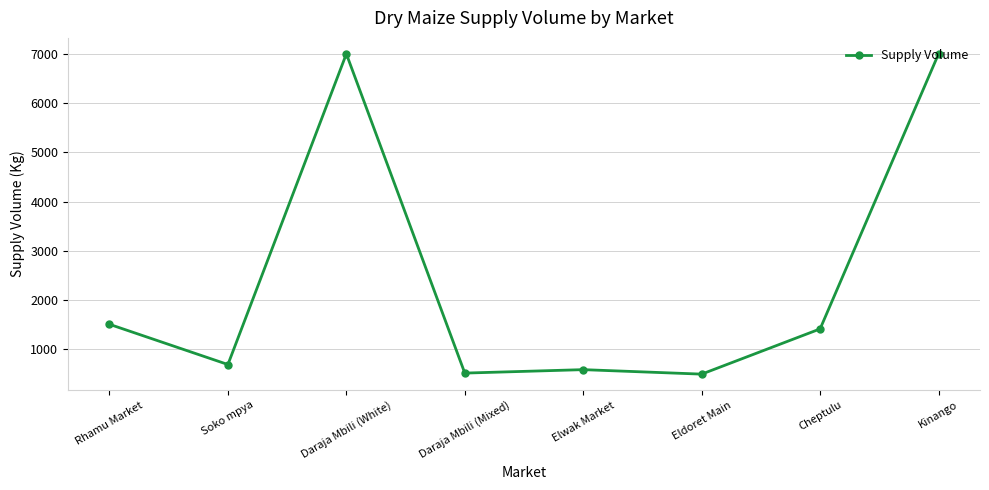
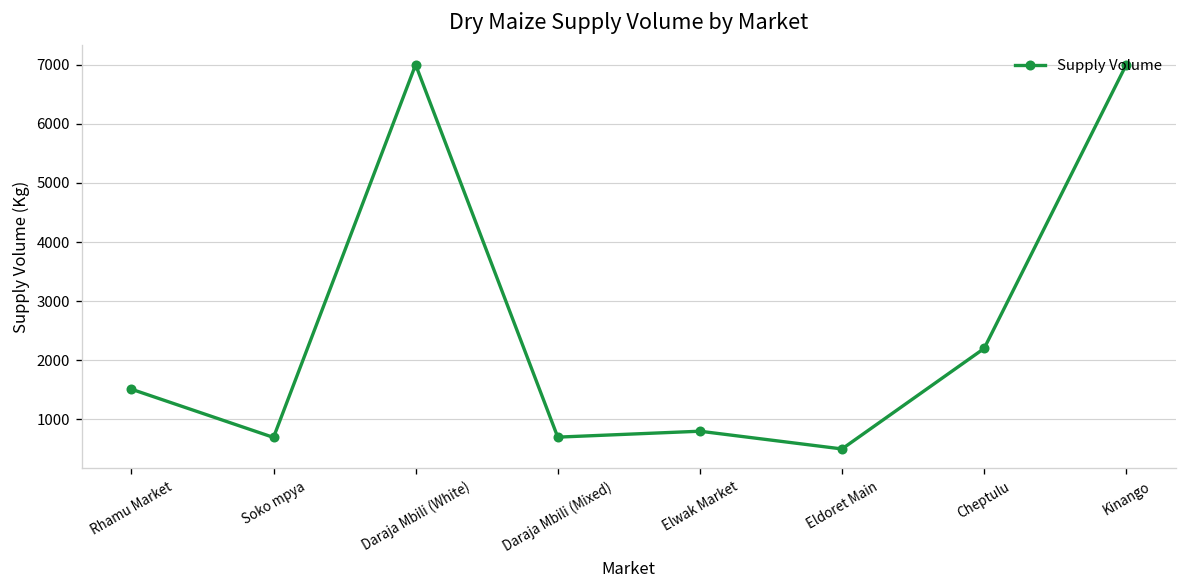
  {
    "Rhamu Market": 1500,
    "Soko mpya": 700,
    "Daraja Mbili (White)": 7000,
-   "Daraja Mbili (Mixed)": 500,
-   "Elwak Market": 600,
+   "Daraja Mbili (Mixed)": 700,
+   "Elwak Market": 800,
    "Eldoret Main": 500,
-   "Cheptulu": 1400,
+   "Cheptulu": 2200,
    "Kinango": 7000
  }
